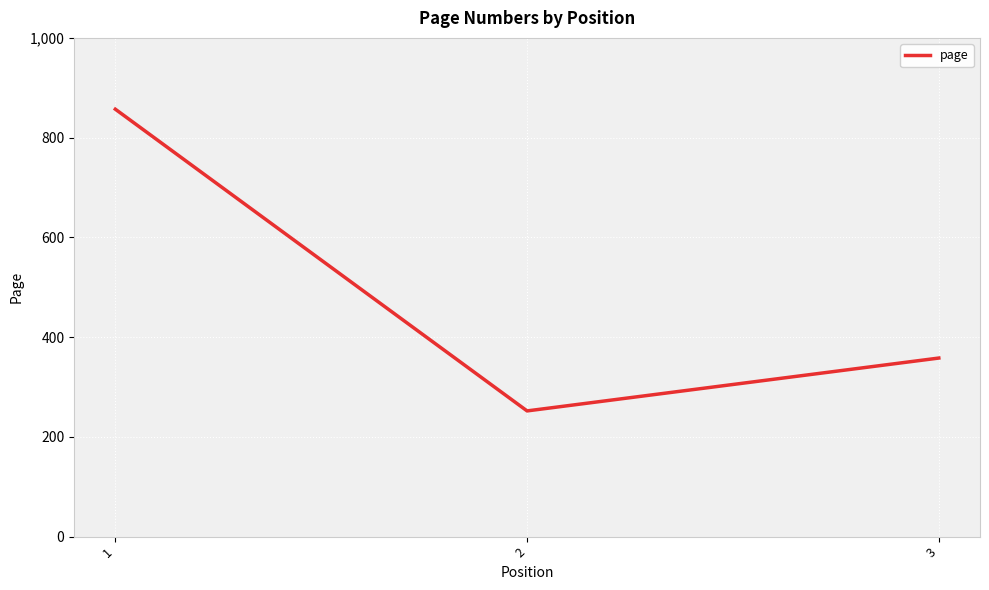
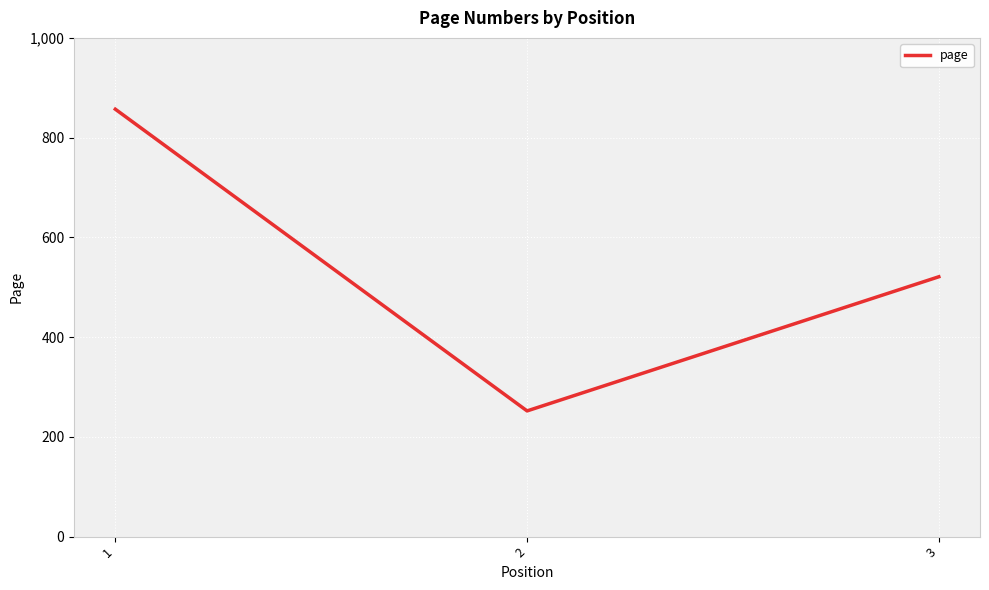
  {
    "1": 860,
    "2": 250,
-   "3": 360
+   "3": 520
  }
